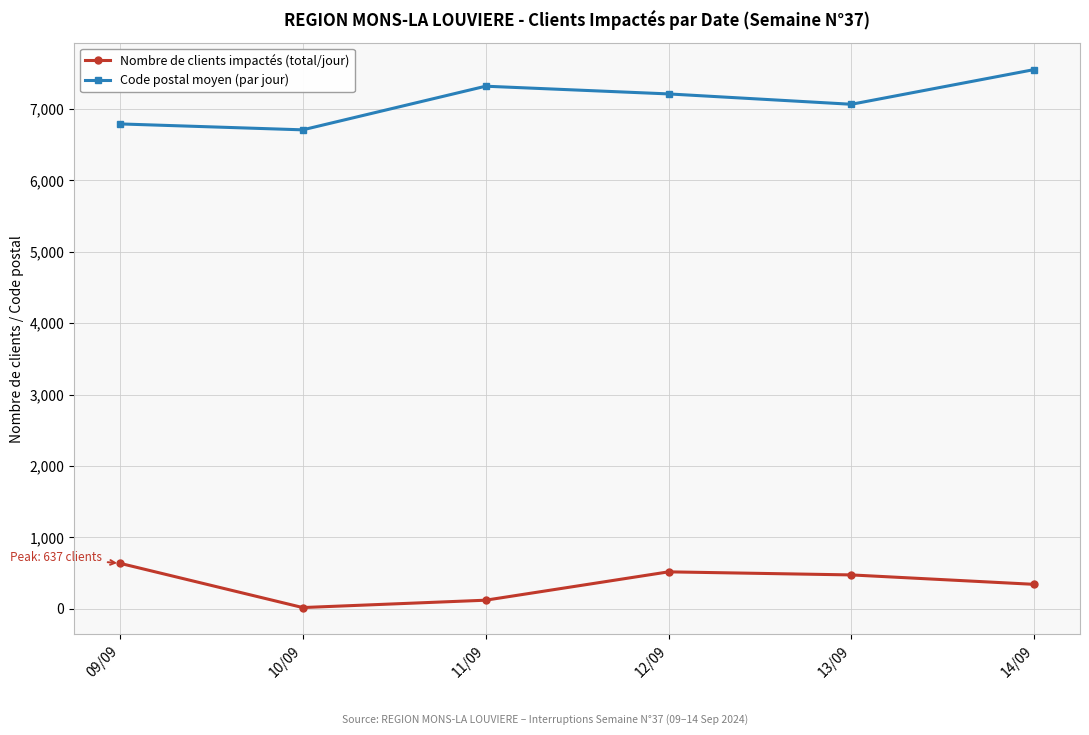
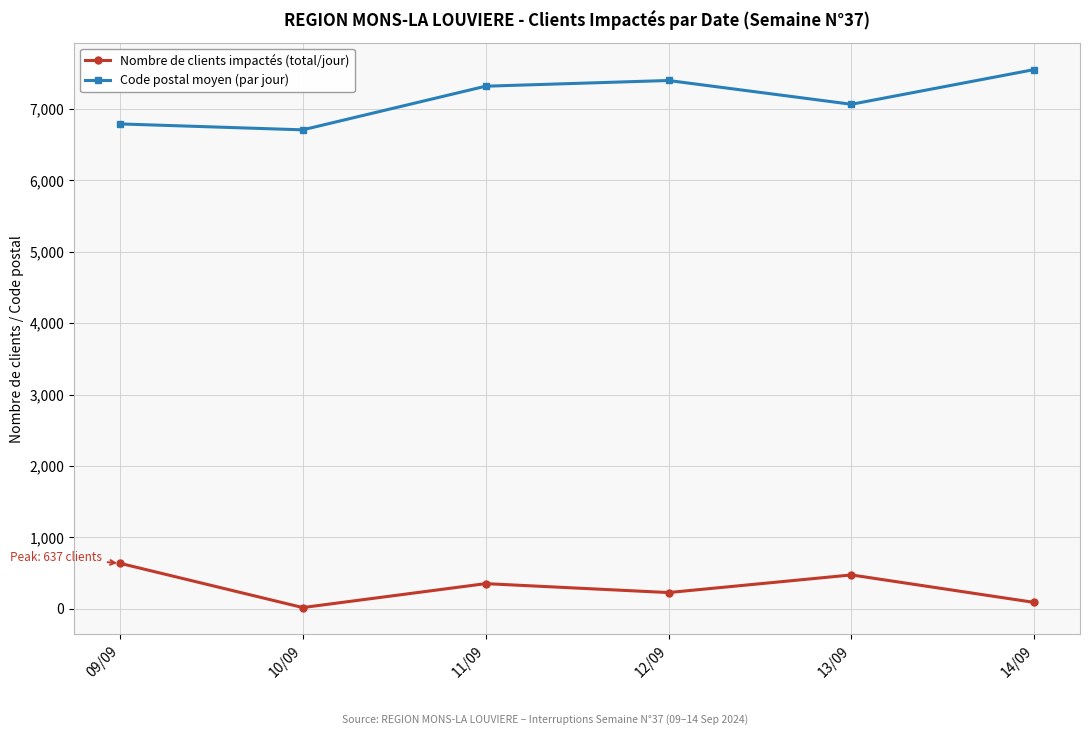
  {
    "Nombre de clients impactés (total/jour)": {
      "10/09": "0",
-     "11/09": "100",
-     "12/09": "500",
+     "11/09": "400",
+     "12/09": "200",
      "13/09": "500",
-     "14/09": "300"
+     "14/09": "100"
    },
    "Code postal moyen (par jour)": {
      "09/09": "6,800",
      "10/09": "6,700",
      "11/09": "7,300",
-     "12/09": "7,200",
+     "12/09": "7,400",
      "13/09": "7,100",
      "14/09": "7,600"
    }
  }
